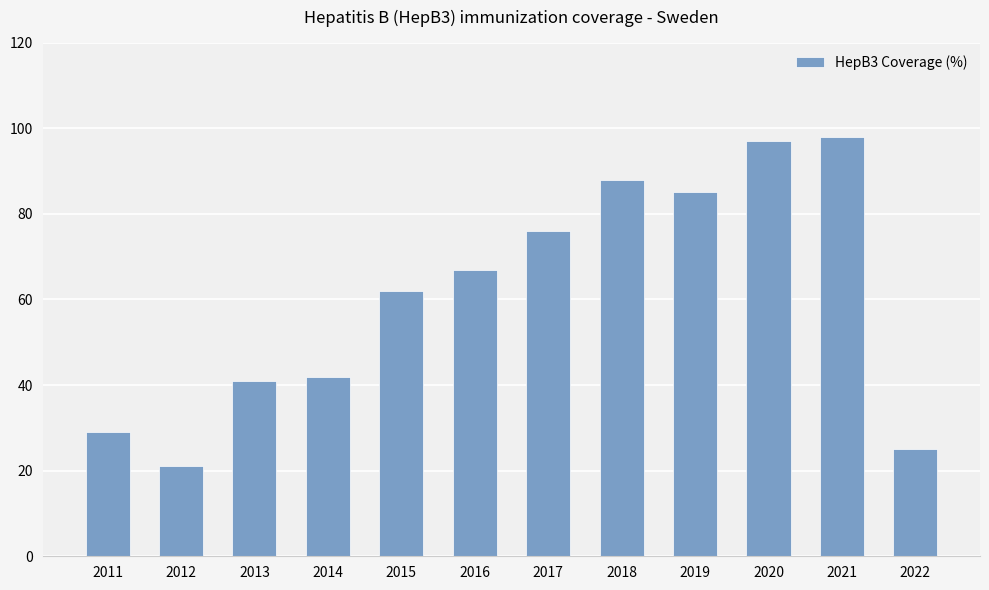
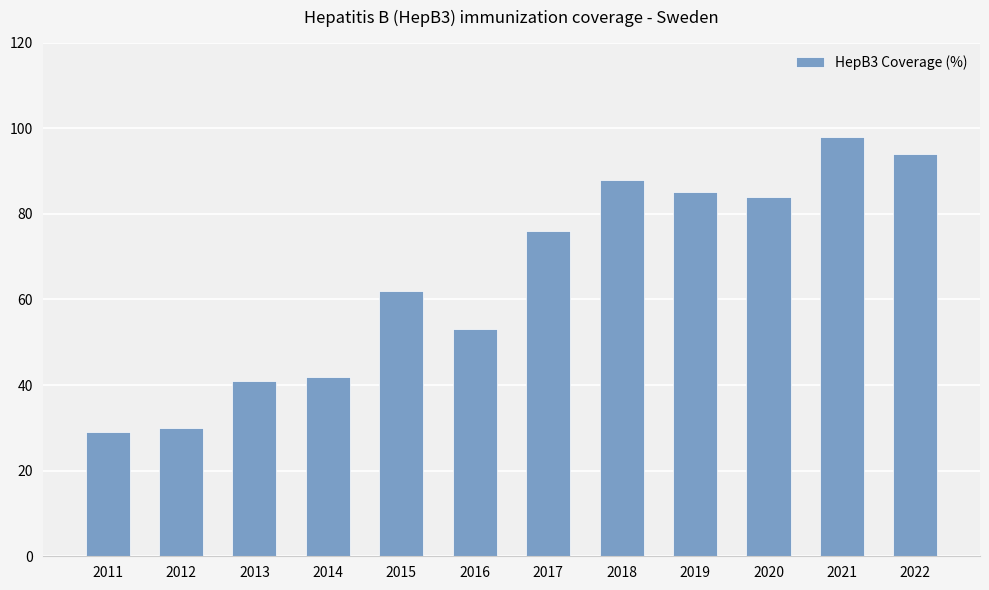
  {
    "2011": 29,
-   "2012": 21,
+   "2012": 30,
    "2013": 41,
    "2014": 42,
    "2015": 62,
-   "2016": 67,
+   "2016": 53,
    "2017": 76,
    "2018": 88,
    "2019": 85,
-   "2020": 97,
+   "2020": 84,
    "2021": 98,
-   "2022": 25
+   "2022": 94
  }
